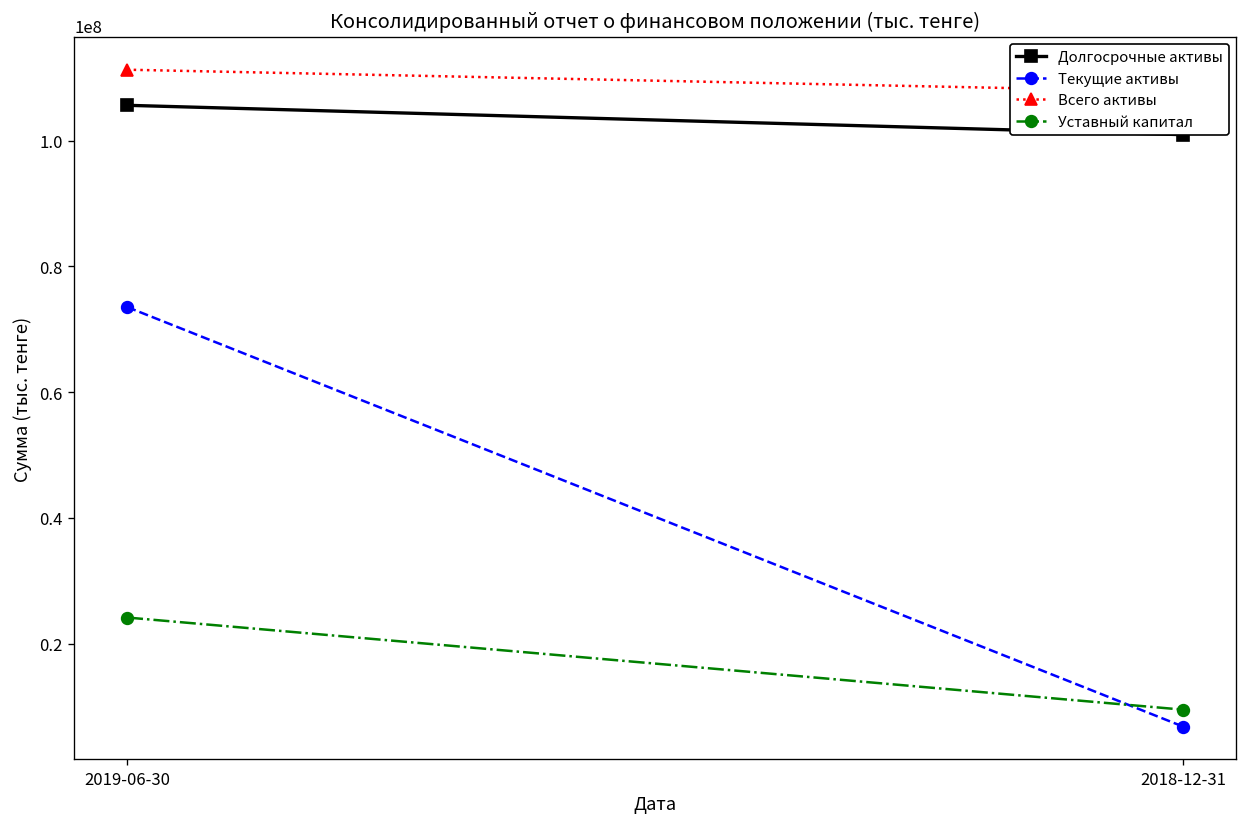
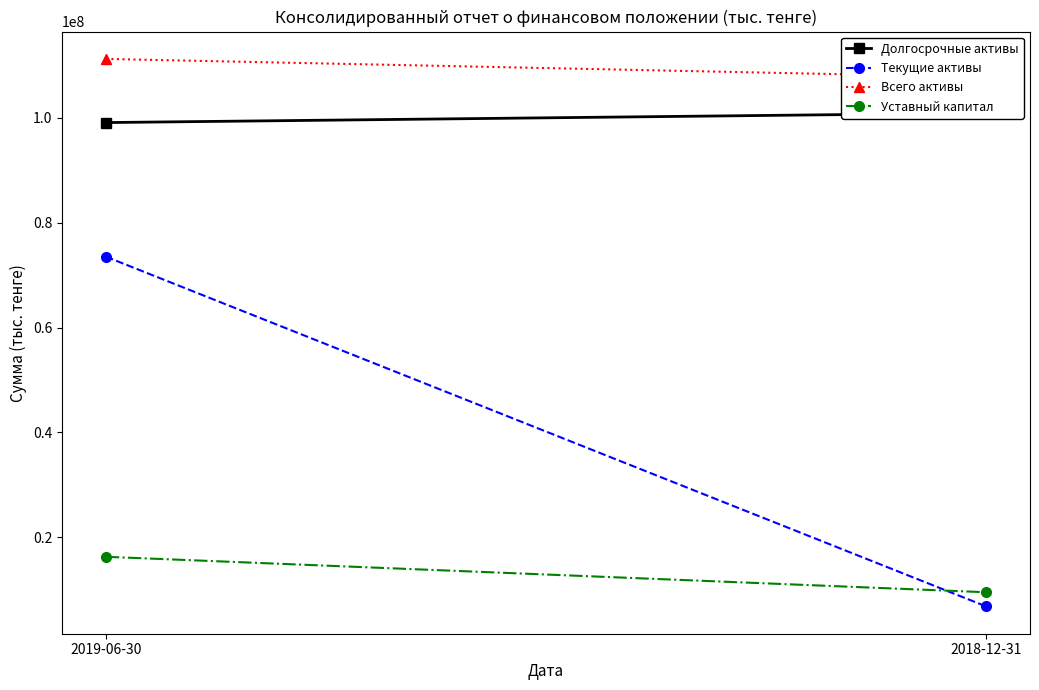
  {
    "Долгосрочные активы": {
-     "2019-06-30": 106000000
+     "2019-06-30": 99000000
    },
    "Текущие активы": {
      "2019-06-30": 74000000,
      "2018-12-31": 7000000
    },
    "Всего активы": {
      "2019-06-30": 111000000
    },
    "Уставный капитал": {
-     "2019-06-30": 24000000,
+     "2019-06-30": 16000000,
      "2018-12-31": 10000000
    }
  }
